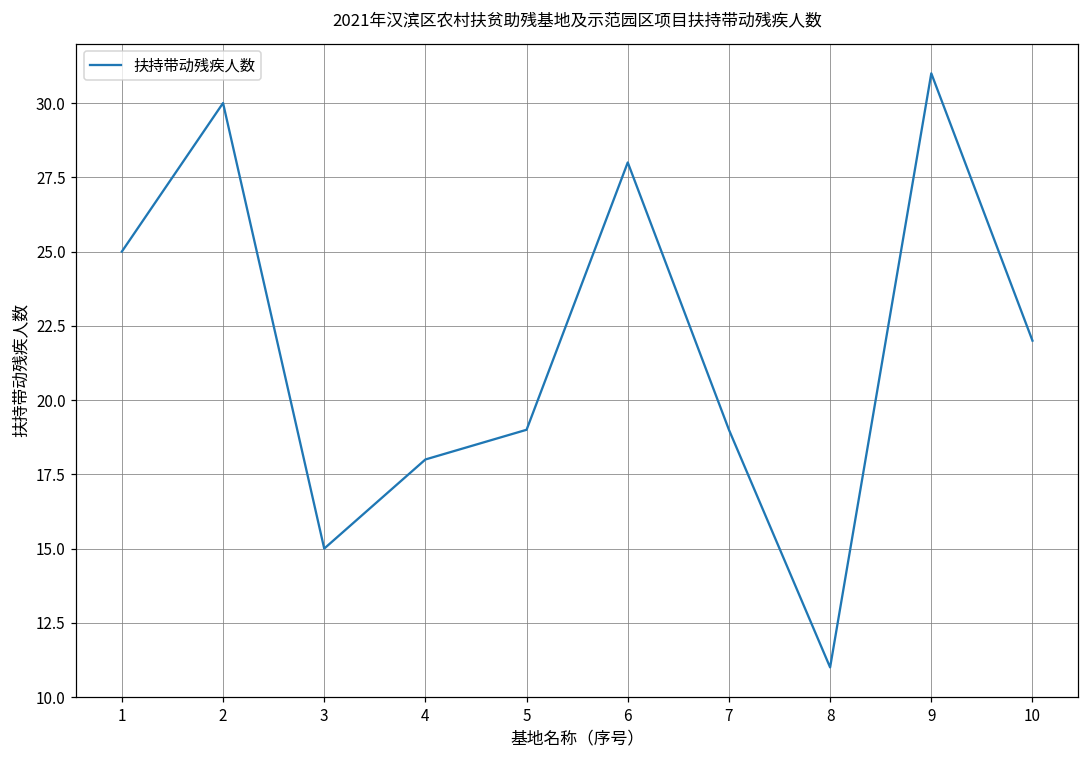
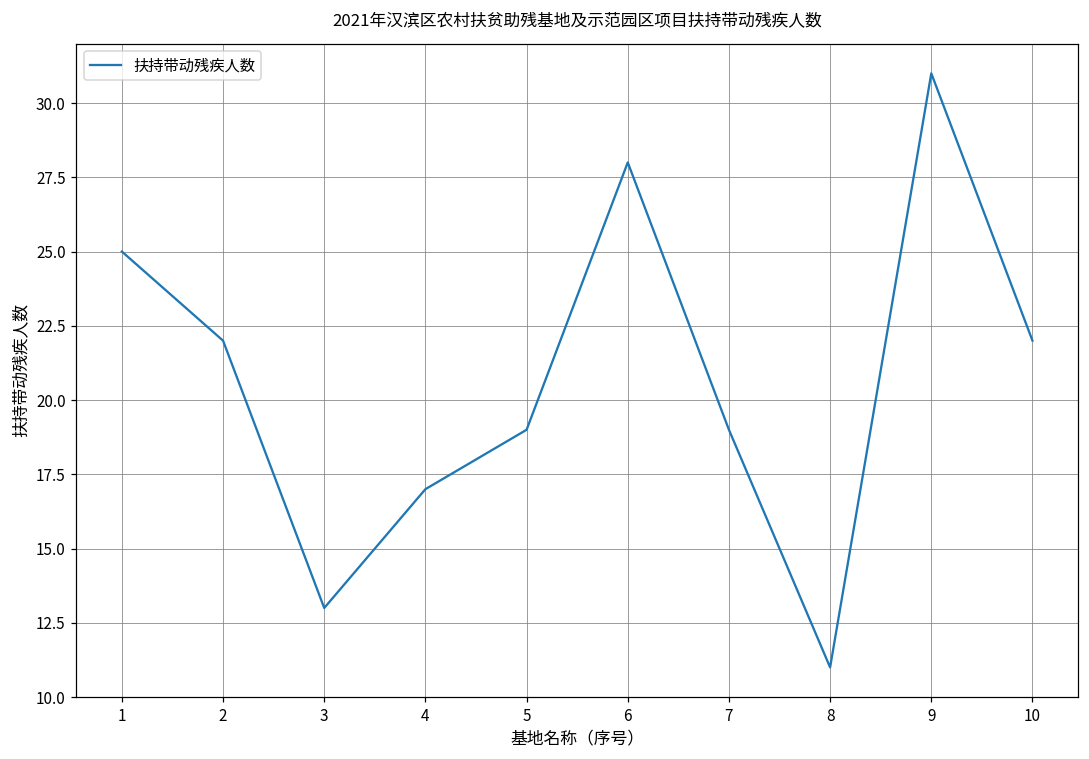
  {
    "1": 25,
-   "2": 30,
-   "3": 15,
-   "4": 18,
+   "2": 22,
+   "3": 13,
+   "4": 17,
    "5": 19,
    "6": 28,
    "7": 19,
    "8": 11,
    "9": 31,
    "10": 22
  }
